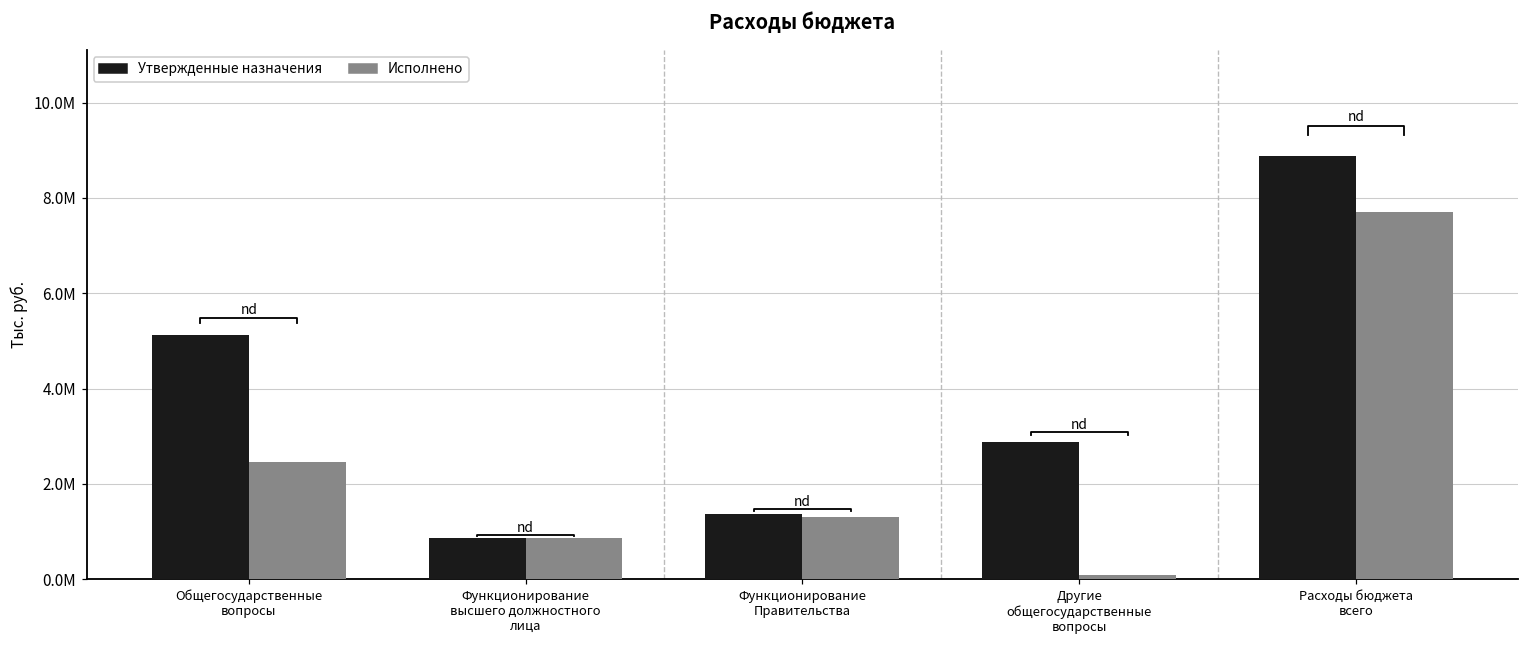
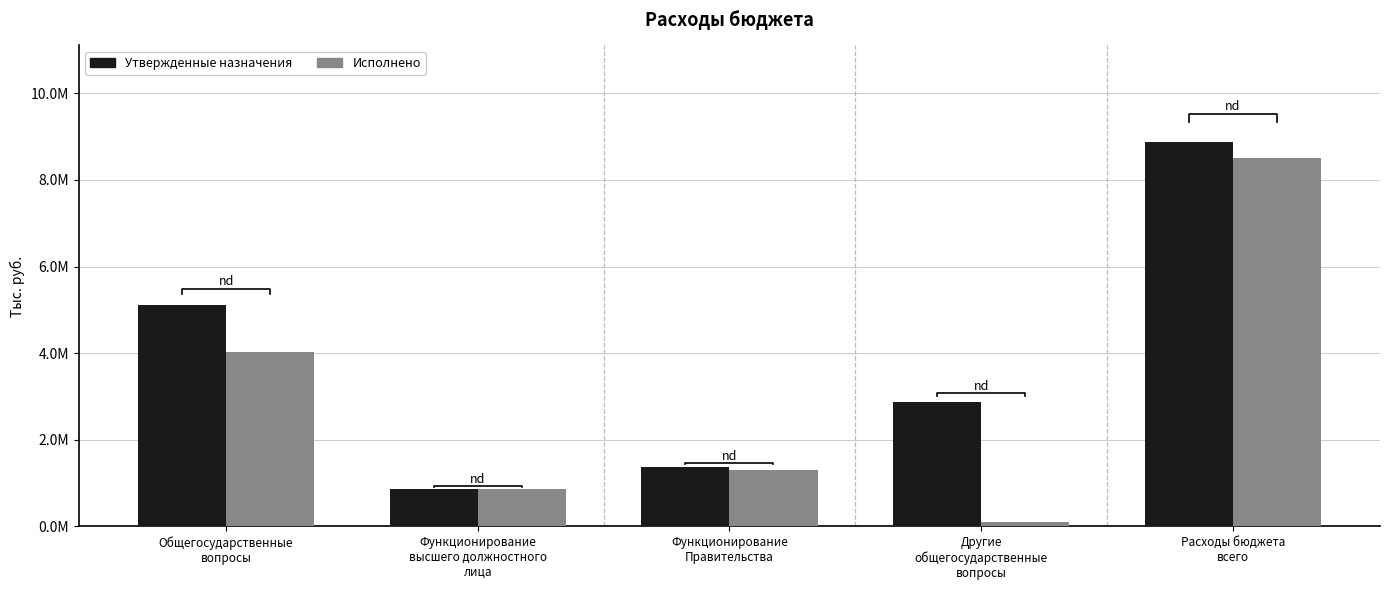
  {
    "Исполнено": {
-     "Общегосударственные вопросы": 2500000,
+     "Общегосударственные вопросы": 4000000,
      "Функционирование высшего должностного лица": 900000,
      "Функционирование Правительства": 1300000,
      "Другие общегосударственные вопросы": 100000,
-     "Расходы бюджета всего": 7700000
+     "Расходы бюджета всего": 8500000
    }
  }
